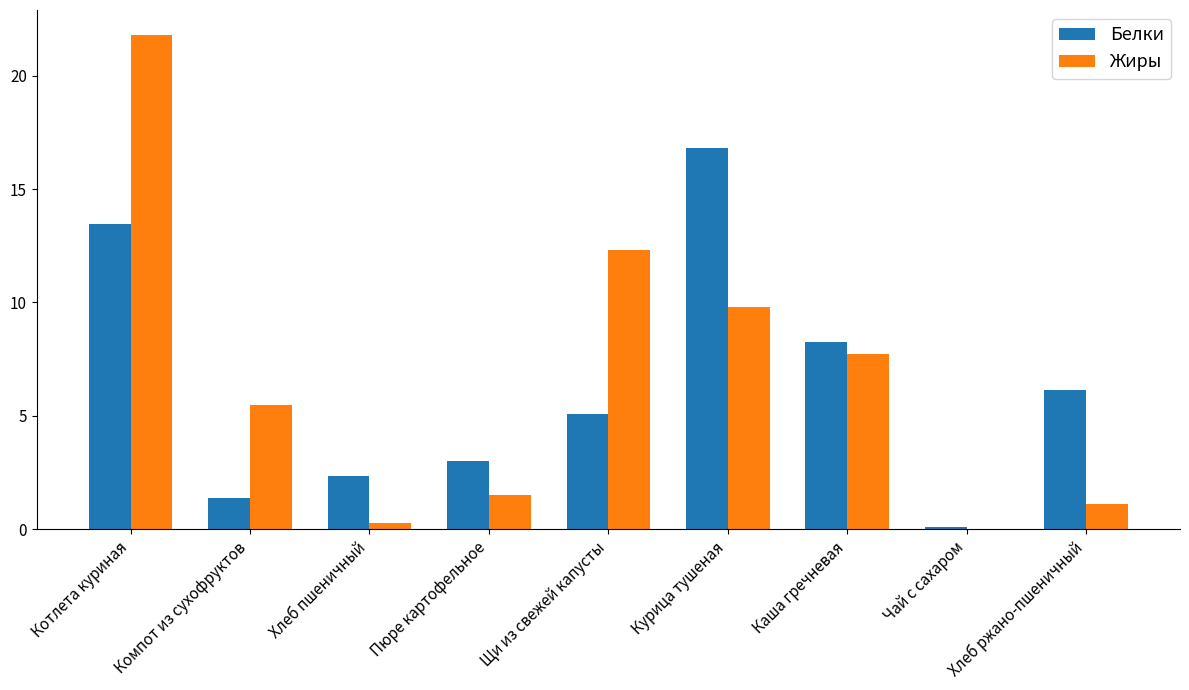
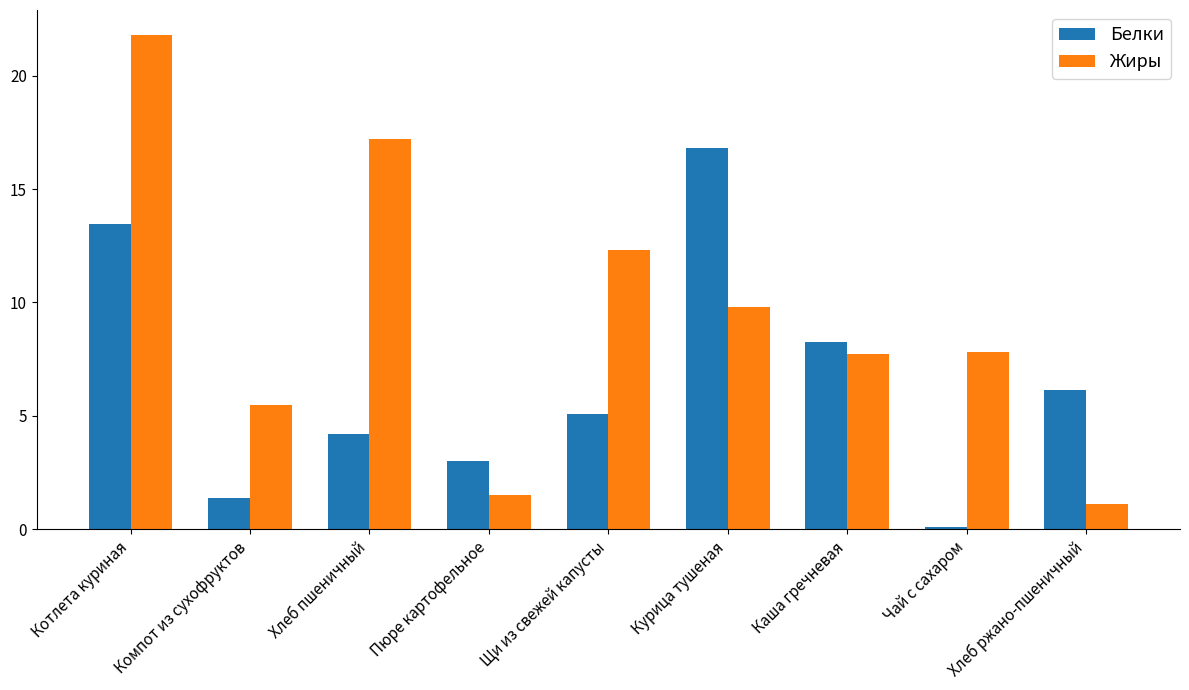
  {
    "Белки": {
      "Котлета куриная": 13.5,
      "Компот из сухофруктов": 1.4,
-     "Хлеб пшеничный": 2.4,
+     "Хлеб пшеничный": 4.2,
      "Пюре картофельное": 3.0,
      "Щи из свежей капусты": 5.1,
      "Курица тушеная": 16.8,
      "Каша гречневая": 8.3,
      "Хлеб ржано-пшеничный": 6.2
    },
    "Жиры": {
      "Котлета куриная": 21.8,
      "Компот из сухофруктов": 5.5,
-     "Хлеб пшеничный": 0.3,
+     "Хлеб пшеничный": 17.2,
      "Пюре картофельное": 1.5,
      "Щи из свежей капусты": 12.3,
      "Курица тушеная": 9.8,
      "Каша гречневая": 7.7,
-     "Чай с сахаром": 0.0,
+     "Чай с сахаром": 7.8,
      "Хлеб ржано-пшеничный": 1.1
    }
  }
